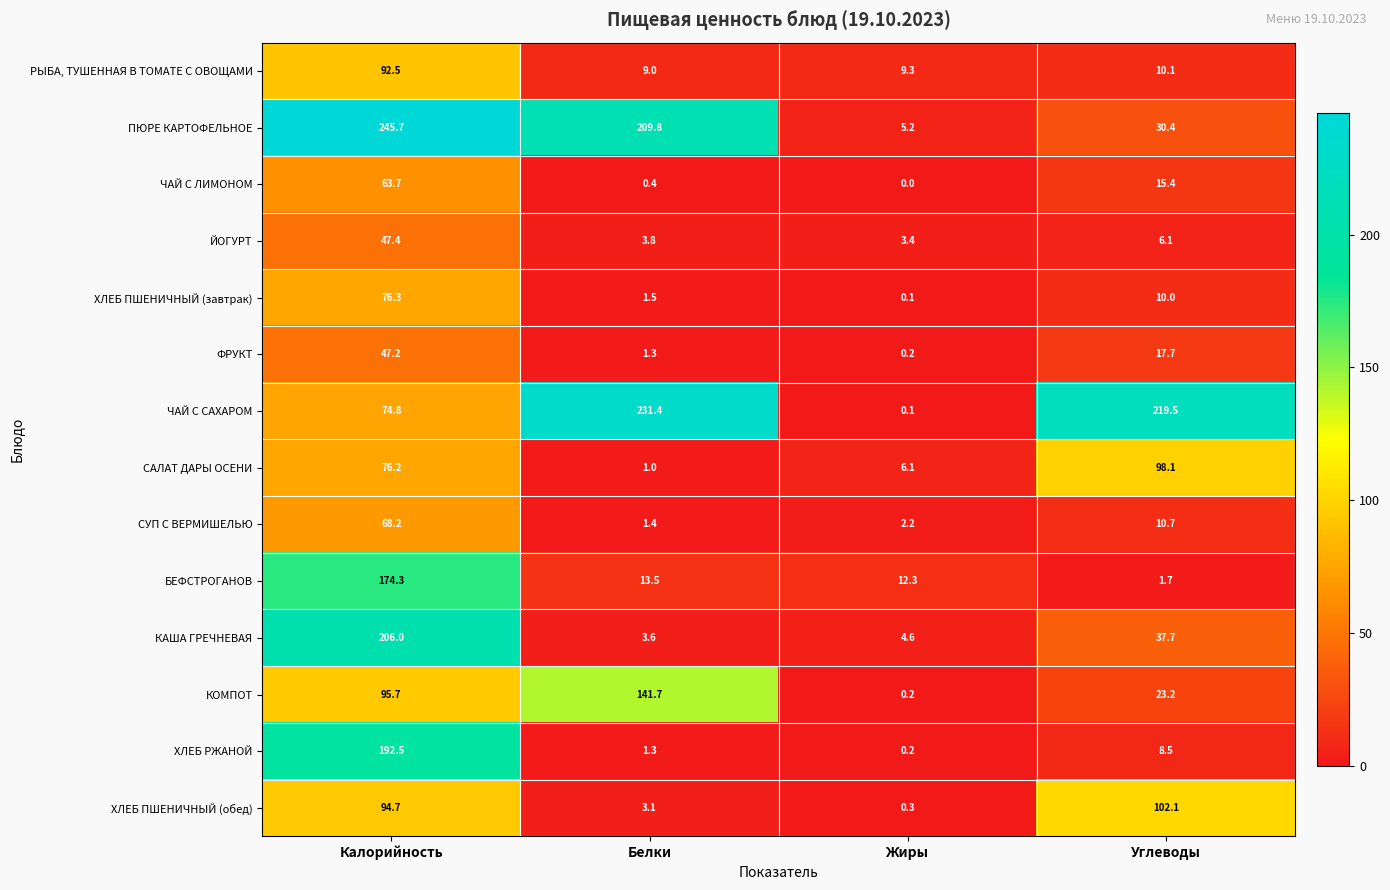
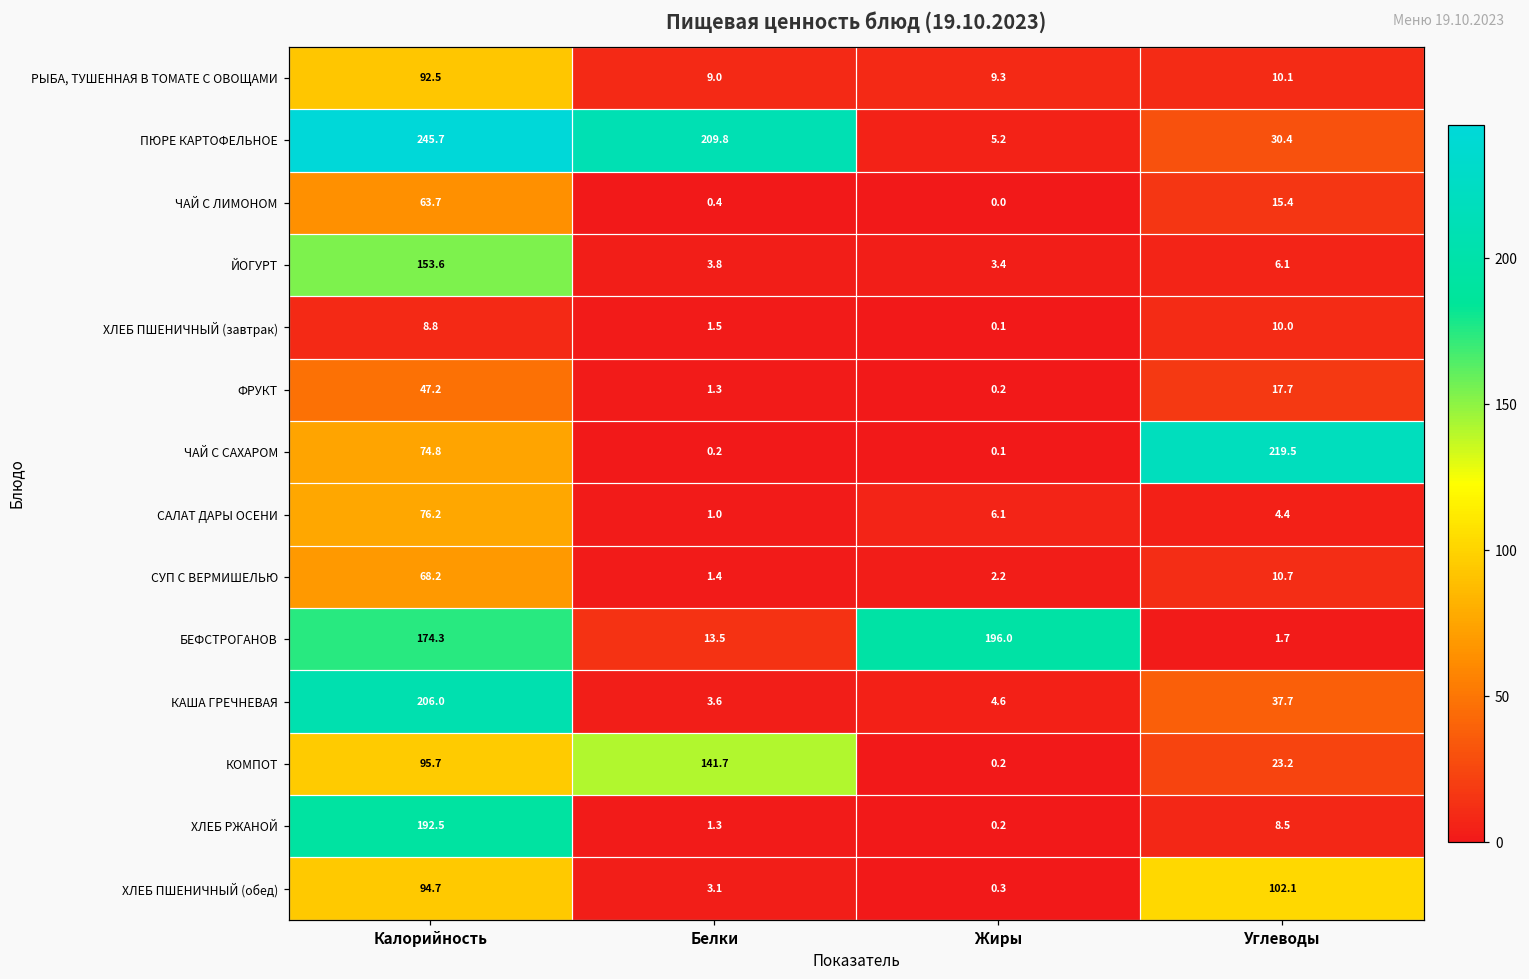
  {
    "РЫБА, ТУШЕННАЯ В ТОМАТЕ С ОВОЩАМИ": {
      "Калорийность": 92.5,
      "Белки": 9.0,
      "Жиры": 9.3,
      "Углеводы": 10.1
    },
    "ПЮРЕ КАРТОФЕЛЬНОЕ": {
      "Калорийность": 245.7,
      "Белки": 209.8,
      "Жиры": 5.2,
      "Углеводы": 30.4
    },
    "ЧАЙ С ЛИМОНОМ": {
      "Калорийность": 63.7,
      "Белки": 0.4,
      "Жиры": 0.0,
      "Углеводы": 15.4
    },
    "ЙОГУРТ": {
-     "Калорийность": 47.4,
+     "Калорийность": 153.6,
      "Белки": 3.8,
      "Жиры": 3.4,
      "Углеводы": 6.1
    },
    "ХЛЕБ ПШЕНИЧНЫЙ (завтрак)": {
-     "Калорийность": 76.3,
+     "Калорийность": 8.8,
      "Белки": 1.5,
      "Жиры": 0.1,
      "Углеводы": 10.0
    },
    "ФРУКТ": {
      "Калорийность": 47.2,
      "Белки": 1.3,
      "Жиры": 0.2,
      "Углеводы": 17.7
    },
    "ЧАЙ С САХАРОМ": {
      "Калорийность": 74.8,
-     "Белки": 231.4,
+     "Белки": 0.2,
      "Жиры": 0.1,
      "Углеводы": 219.5
    },
    "САЛАТ ДАРЫ ОСЕНИ": {
      "Калорийность": 76.2,
      "Белки": 1.0,
      "Жиры": 6.1,
-     "Углеводы": 98.1
+     "Углеводы": 4.4
    },
    "СУП С ВЕРМИШЕЛЬЮ": {
      "Калорийность": 68.2,
      "Белки": 1.4,
      "Жиры": 2.2,
      "Углеводы": 10.7
    },
    "БЕФСТРОГАНОВ": {
      "Калорийность": 174.3,
      "Белки": 13.5,
-     "Жиры": 12.3,
+     "Жиры": 196.0,
      "Углеводы": 1.7
    },
    "КАША ГРЕЧНЕВАЯ": {
      "Калорийность": 206.0,
      "Белки": 3.6,
      "Жиры": 4.6,
      "Углеводы": 37.7
    },
    "КОМПОТ": {
      "Калорийность": 95.7,
      "Белки": 141.7,
      "Жиры": 0.2,
      "Углеводы": 23.2
    },
    "ХЛЕБ РЖАНОЙ": {
      "Калорийность": 192.5,
      "Белки": 1.3,
      "Жиры": 0.2,
      "Углеводы": 8.5
    },
    "ХЛЕБ ПШЕНИЧНЫЙ (обед)": {
      "Калорийность": 94.7,
      "Белки": 3.1,
      "Жиры": 0.3,
      "Углеводы": 102.1
    }
  }
